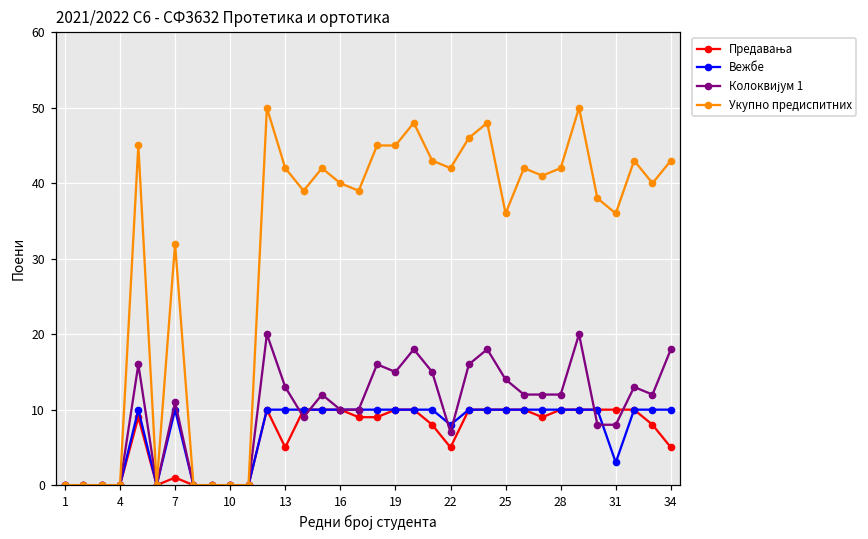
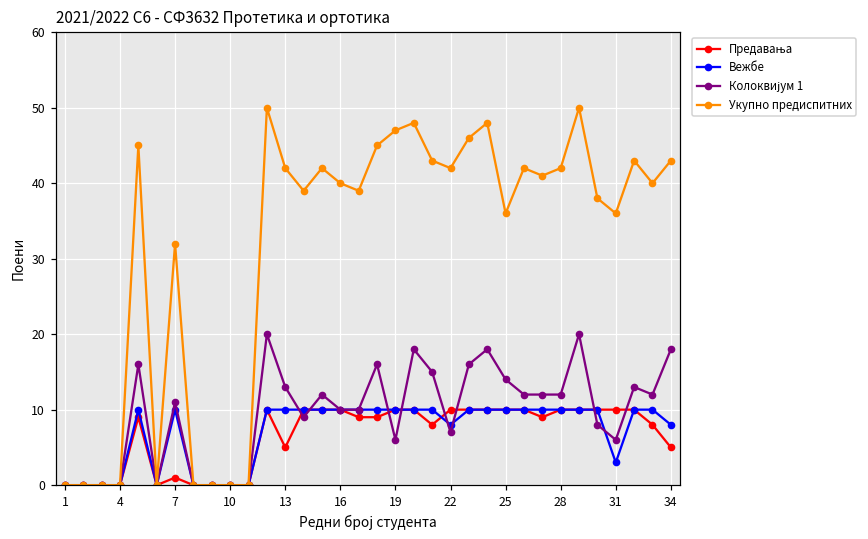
  {
    "Предавања": {
      "7": 1,
      "13": 5,
-     "22": 5,
+     "22": 10,
      "31": 10,
      "34": 5
    },
    "Вежбе": {
      "7": 10,
      "13": 10,
      "22": 8,
      "31": 3,
-     "34": 10
+     "34": 8
    },
    "Колоквијум 1": {
      "7": 11,
      "13": 13,
-     "19": 15,
+     "19": 6,
      "22": 7,
      "25": 14,
      "28": 12,
-     "31": 8,
+     "31": 6,
      "34": 18
    },
    "Укупно предиспитних": {
      "7": 32,
      "13": 42,
      "16": 40,
-     "19": 45,
+     "19": 47,
      "22": 42,
      "25": 36,
      "28": 42,
      "31": 36,
      "34": 43
    }
  }
